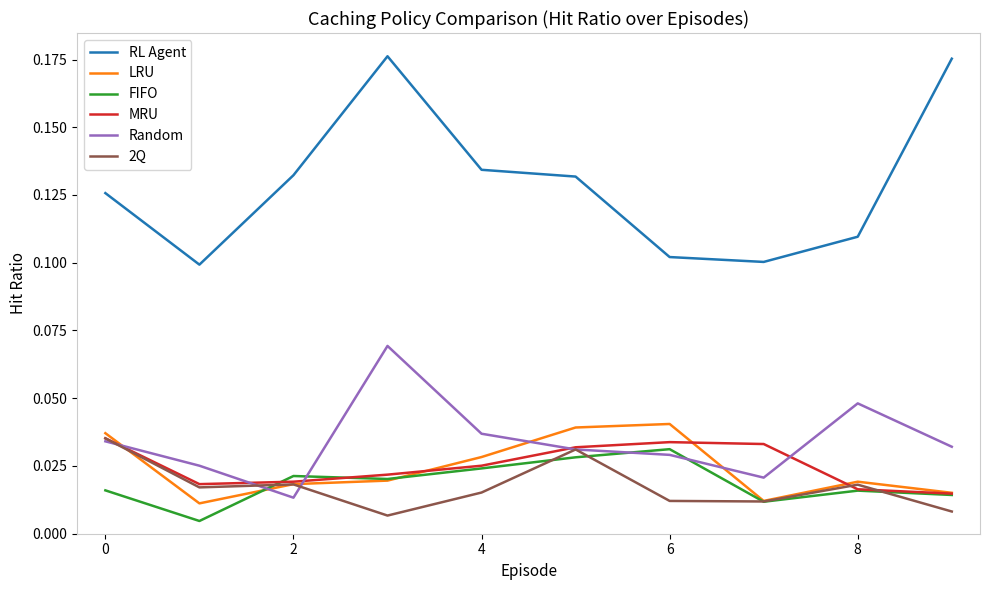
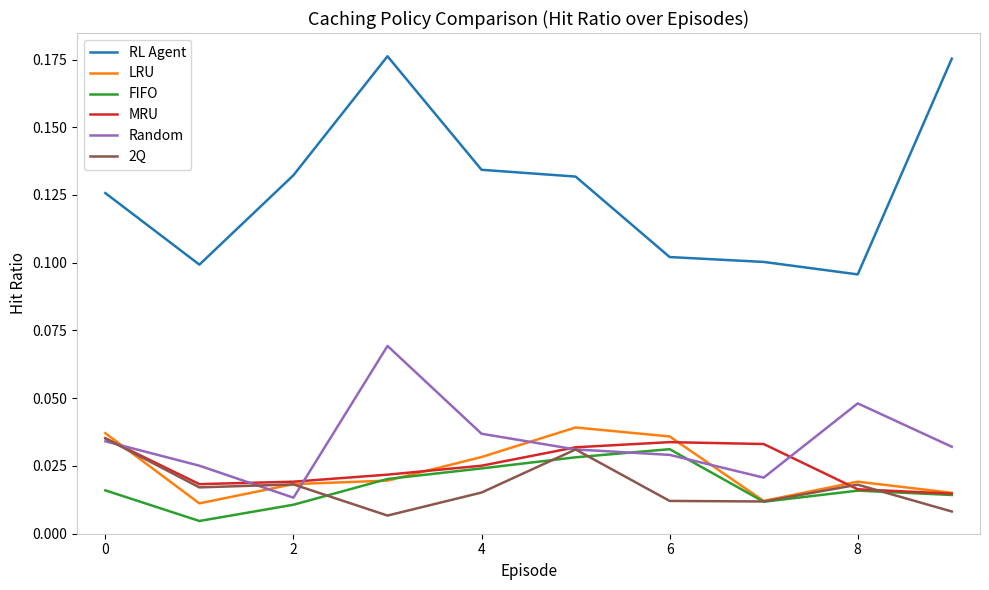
  {
    "RL Agent": {
      "0": 0.126,
      "2": 0.132,
      "4": 0.134,
      "6": 0.102,
-     "8": 0.110
+     "8": 0.096
    },
    "LRU": {
      "0": 0.037,
      "4": 0.028,
-     "6": 0.041,
+     "6": 0.036,
      "8": 0.019
    },
    "FIFO": {
      "0": 0.016,
-     "2": 0.021,
+     "2": 0.011,
      "4": 0.024,
      "6": 0.031
    },
    "MRU": {
      "4": 0.025,
      "6": 0.034
    },
    "Random": {
      "0": 0.034,
      "2": 0.013,
      "4": 0.037,
      "6": 0.029,
      "8": 0.048
    },
    "2Q": {
      "4": 0.015,
      "6": 0.012,
      "8": 0.018
    }
  }
